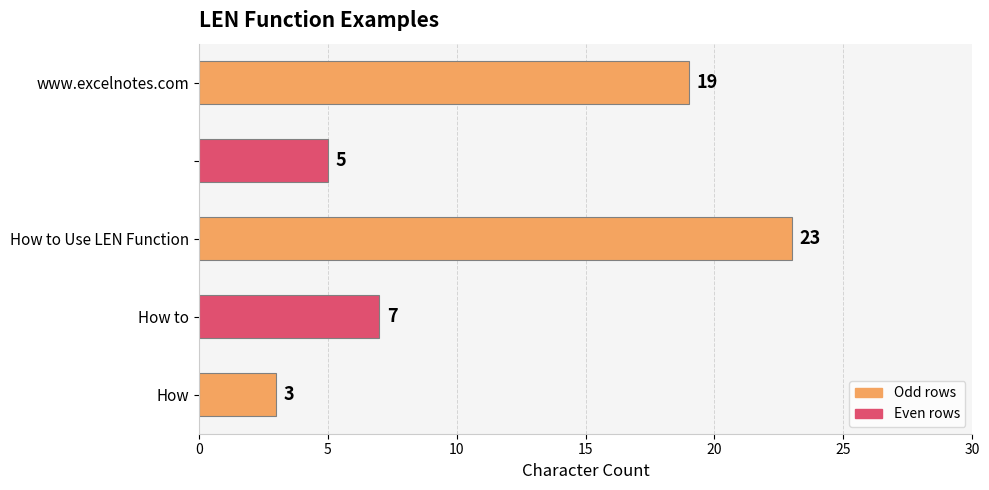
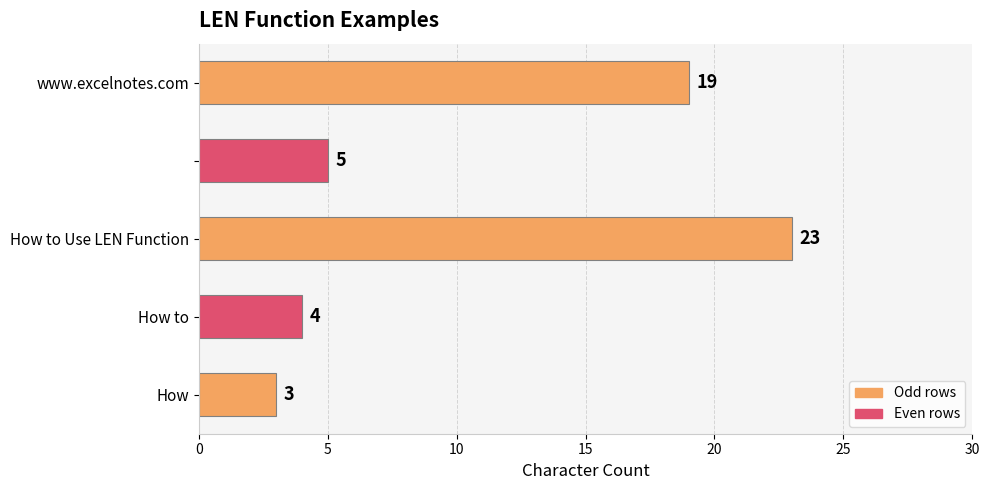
  {
    "www.excelnotes.com": 19,
    "How to Use LEN Function": 23,
-   "How to": 7,
+   "How to": 4,
    "How": 3
  }
